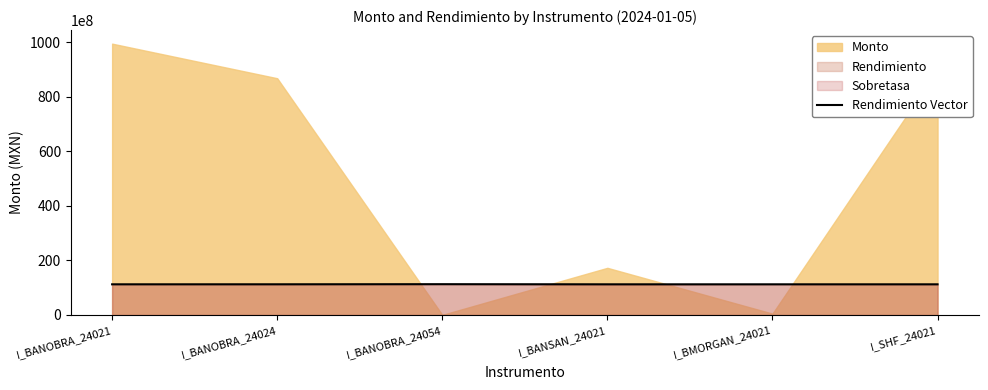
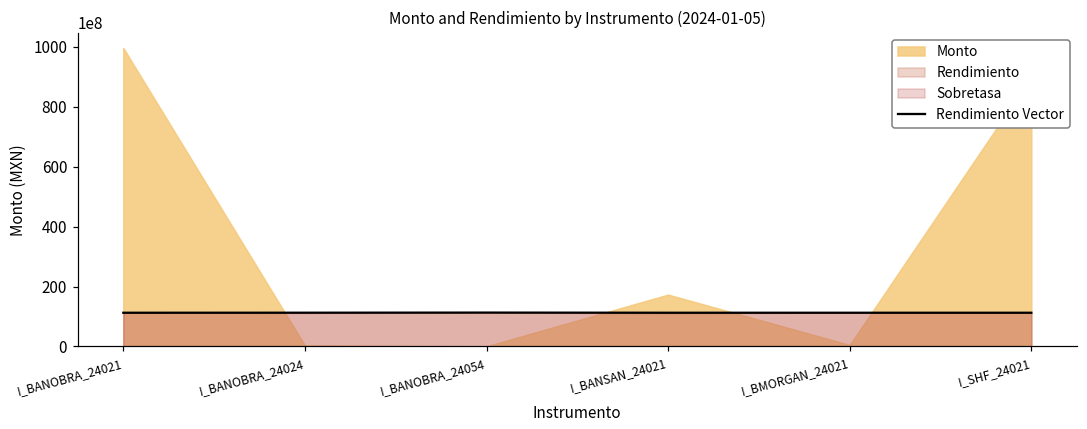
  {
    "Monto": {
      "I_BANOBRA_24021": 100000000000,
-     "I_BANOBRA_24024": 87000000000,
+     "I_BANOBRA_24024": 0,
      "I_BANSAN_24021": 17000000000
    }
  }
